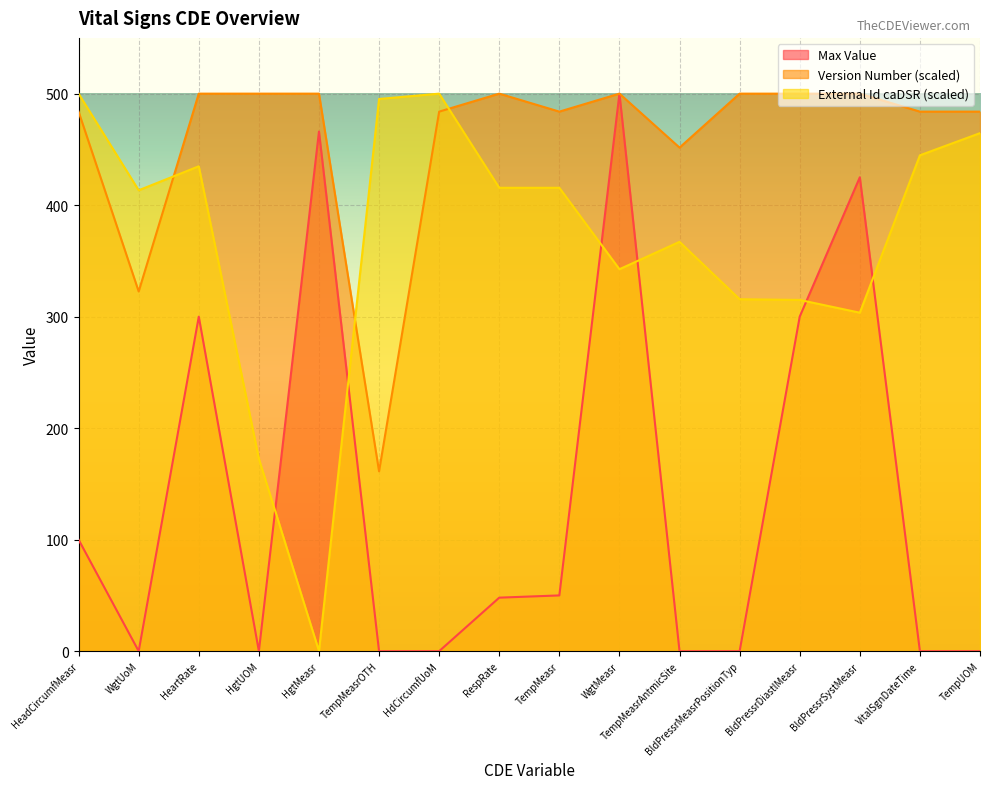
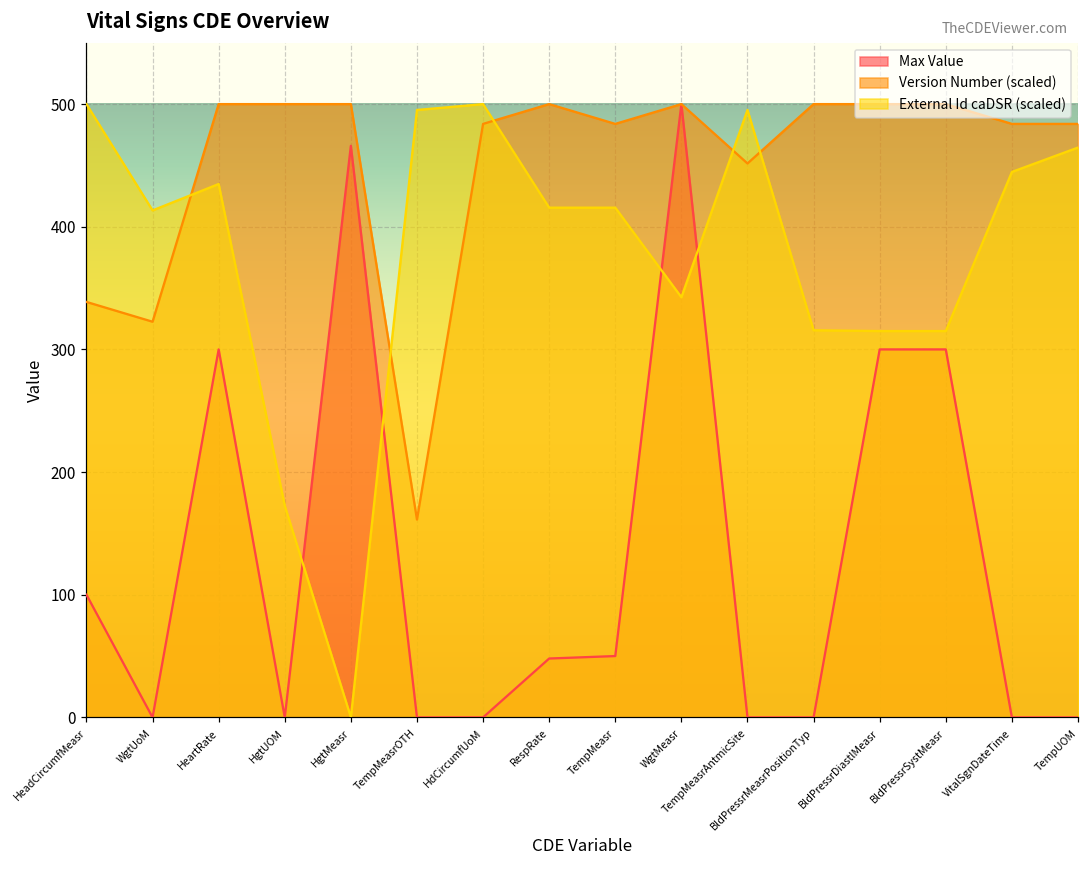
  {
    "Max Value": {
      "HeadCircumfMeasr": 100,
      "WgtUoM": 0,
      "HeartRate": 300,
      "HgtUOM": 0,
      "HgtMeasr": 466,
      "TempMeasrOTH": 0,
      "HdCircumfUoM": 0,
      "RespRate": 48,
      "TempMeasr": 50,
      "TempMeasrAntmicSite": 0,
      "BldPressrMeasrPositionTyp": 0,
      "BldPressrDiastlMeasr": 300,
-     "BldPressrSystMeasr": 425,
+     "BldPressrSystMeasr": 300,
      "VitalSgnDateTime": 0,
      "TempUOM": 0
    },
    "Version Number (scaled)": {
-     "HeadCircumfMeasr": 484,
+     "HeadCircumfMeasr": 339,
      "WgtUoM": 323,
      "HeartRate": 500,
      "HgtUOM": 500,
      "HgtMeasr": 500,
      "TempMeasrOTH": 161,
      "HdCircumfUoM": 484,
      "RespRate": 500,
      "TempMeasr": 484,
      "TempMeasrAntmicSite": 452,
      "BldPressrMeasrPositionTyp": 500,
      "VitalSgnDateTime": 484,
      "TempUOM": 484
    },
    "External Id caDSR (scaled)": {
      "HeadCircumfMeasr": 500,
      "WgtUoM": 413,
      "HeartRate": 435,
      "HgtUOM": 173,
      "HgtMeasr": 0,
      "TempMeasrOTH": 495,
      "HdCircumfUoM": 500,
      "RespRate": 416,
      "TempMeasr": 416,
      "WgtMeasr": 343,
-     "TempMeasrAntmicSite": 367,
+     "TempMeasrAntmicSite": 495,
      "BldPressrMeasrPositionTyp": 316,
      "BldPressrDiastlMeasr": 315,
-     "BldPressrSystMeasr": 304,
+     "BldPressrSystMeasr": 315,
      "VitalSgnDateTime": 445,
      "TempUOM": 465
    }
  }
